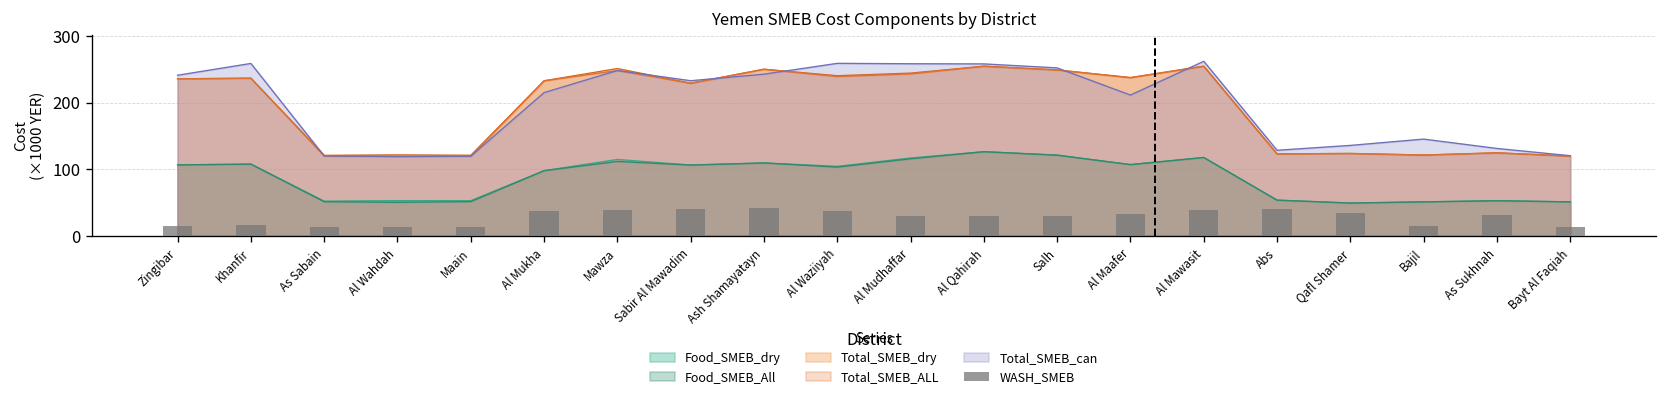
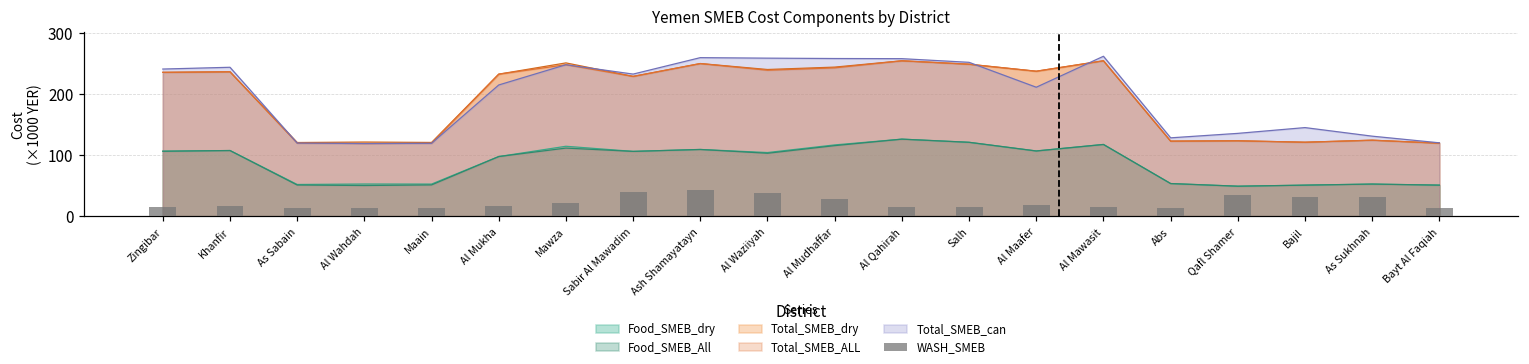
  {
    "WASH_SMEB": {
      "Zingibar": 20,
      "Khanfir": 20,
      "As Sabain": 10,
      "Al Wahdah": 10,
      "Maain": 10,
-     "Al Mukha": 40,
-     "Mawza": 40,
+     "Al Mukha": 20,
+     "Mawza": 20,
      "Sabir Al Mawadim": 40,
      "Ash Shamayatayn": 40,
      "Al Waziiyah": 40,
      "Al Mudhaffar": 30,
-     "Al Qahirah": 30,
-     "Salh": 30,
-     "Al Maafer": 30,
-     "Al Mawasit": 40,
-     "Abs": 40,
+     "Al Qahirah": 20,
+     "Salh": 20,
+     "Al Maafer": 20,
+     "Al Mawasit": 10,
+     "Abs": 10,
      "Qafl Shamer": 30,
-     "Bajil": 20,
+     "Bajil": 30,
      "As Sukhnah": 30,
      "Bayt Al Faqiah": 10
    },
    "Total_SMEB_can": {
      "Zingibar": 240,
-     "Khanfir": 260,
+     "Khanfir": 240,
      "Al Mukha": 220,
-     "Ash Shamayatayn": 240,
+     "Ash Shamayatayn": 260,
      "Al Waziiyah": 260,
      "Al Mudhaffar": 260,
      "Al Maafer": 210,
      "Al Mawasit": 260,
      "Abs": 130,
      "Qafl Shamer": 140,
      "Bajil": 150,
      "As Sukhnah": 130
    }
  }
